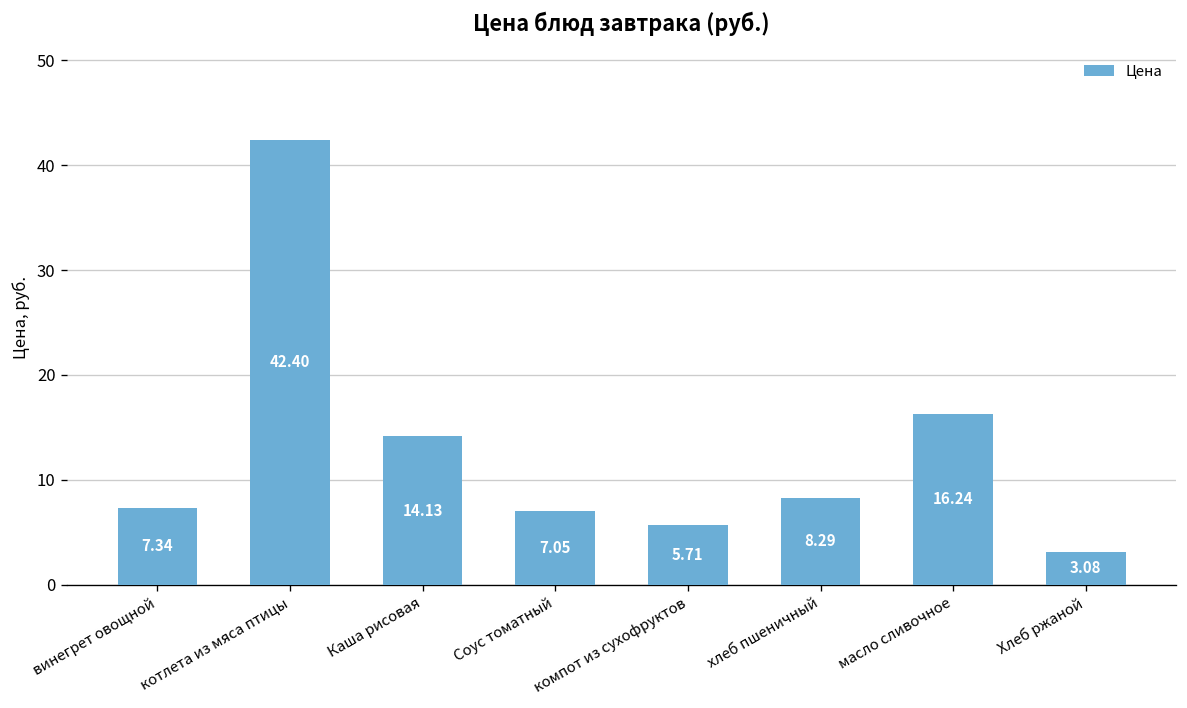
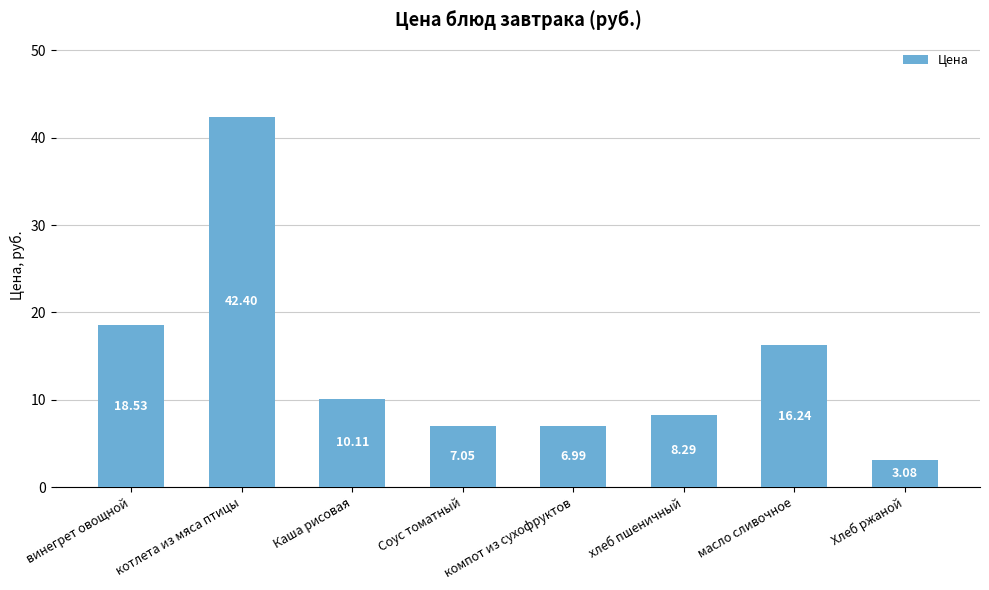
  {
-   "винегрет овощной": 7.34,
+   "винегрет овощной": 18.53,
    "котлета из мяса птицы": 42.40,
-   "Каша рисовая": 14.13,
+   "Каша рисовая": 10.11,
    "Соус томатный": 7.05,
-   "компот из сухофруктов": 5.71,
+   "компот из сухофруктов": 6.99,
    "хлеб пшеничный": 8.29,
    "масло сливочное": 16.24,
    "Хлеб ржаной": 3.08
  }
